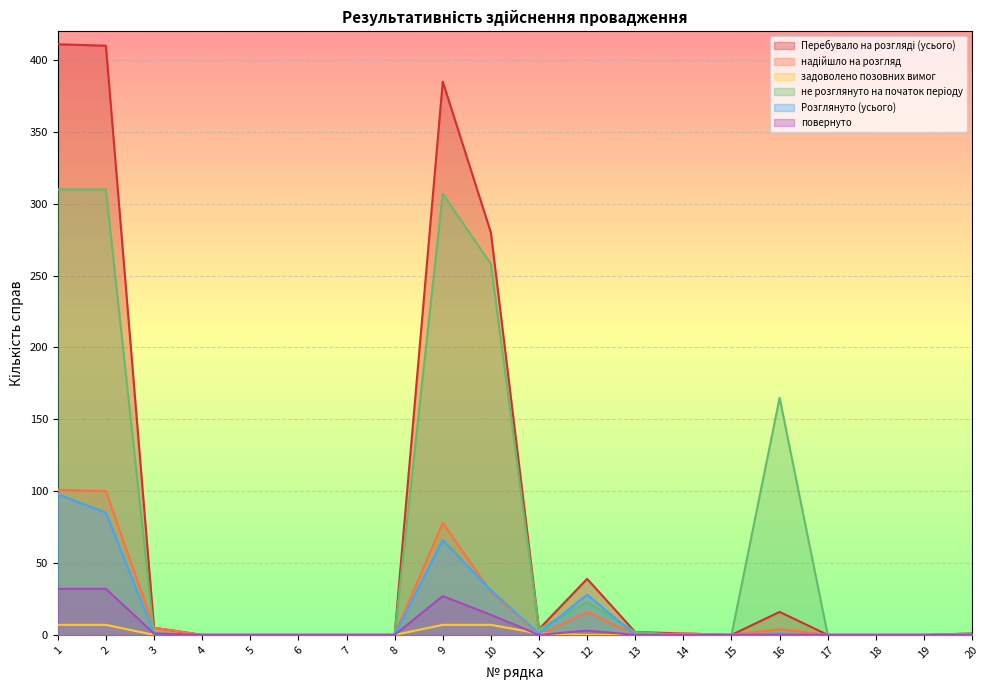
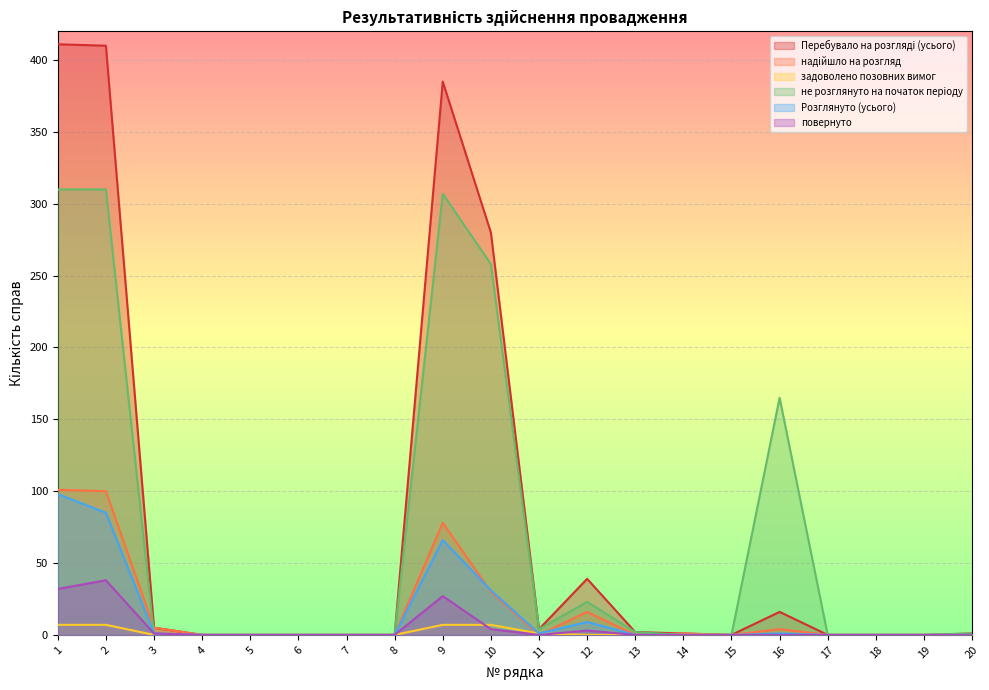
  {
    "не розглянуто на початок періоду": {
      "1": 310,
      "2": 310,
      "9": 307,
      "10": 258,
      "12": 23,
      "16": 165
    },
    "Розглянуто (усього)": {
      "1": 98,
      "2": 85,
      "9": 66,
-     "12": 28
+     "12": 9
    },
    "повернуто": {
      "1": 32,
-     "2": 32,
+     "2": 38,
      "9": 27,
-     "10": 14,
+     "10": 4,
      "12": 3
    }
  }
